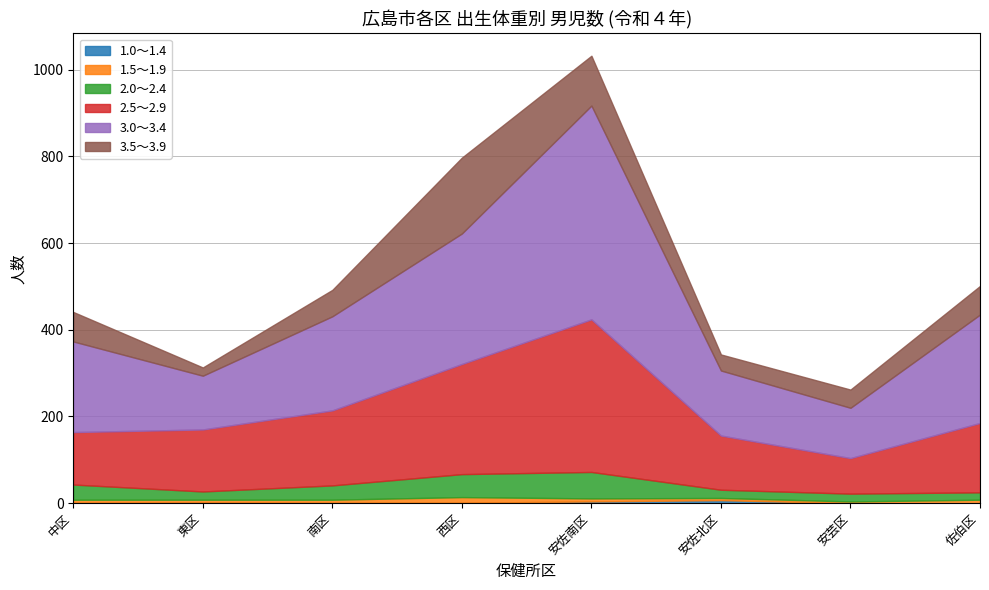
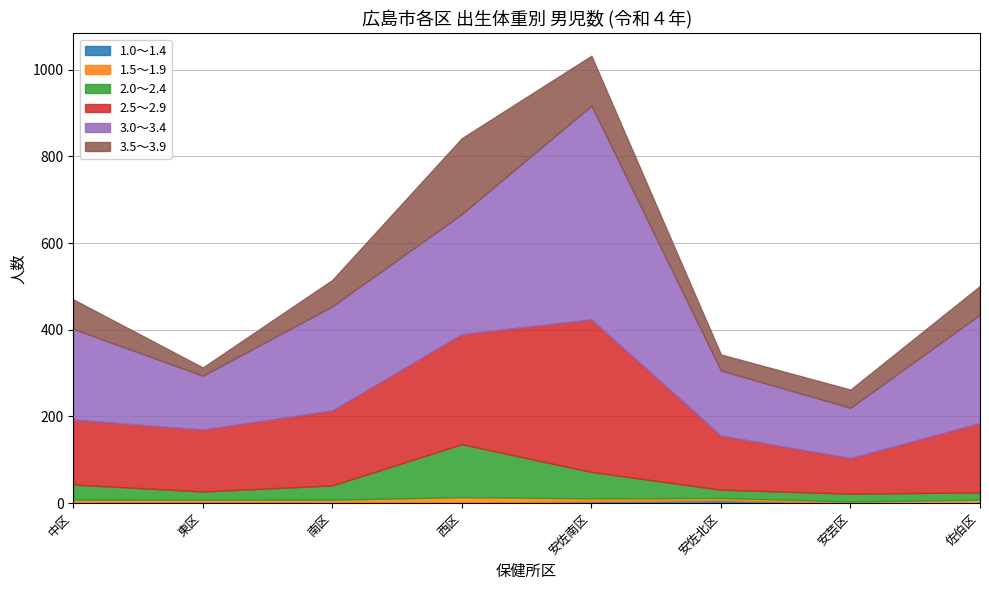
  {
    "1.0～1.4": {
      "佐伯区": 0
    },
    "1.5～1.9": {
      "中区": 10,
      "東区": 10,
      "南区": 10,
      "西区": 10,
      "安佐南区": 10,
      "佐伯区": 10
    },
    "2.0～2.4": {
      "中区": 40,
      "東区": 20,
      "南区": 30,
-     "西区": 50,
+     "西区": 120,
      "安佐南区": 60,
      "安佐北区": 20,
      "安芸区": 20,
      "佐伯区": 20
    },
    "2.5～2.9": {
-     "中区": 120,
+     "中区": 150,
      "東区": 140,
      "南区": 170,
      "西区": 250,
      "安佐南区": 350,
      "安佐北区": 130,
      "安芸区": 80,
      "佐伯区": 160
    },
    "3.0～3.4": {
      "中区": 210,
      "東区": 120,
-     "南区": 220,
-     "西区": 300,
+     "南区": 240,
+     "西区": 280,
      "安佐南区": 490,
      "安佐北区": 150,
      "安芸区": 120,
      "佐伯区": 250
    },
    "3.5～3.9": {
      "中区": 70,
      "東区": 20,
      "南区": 60,
      "西区": 180,
      "安佐南区": 120,
      "安佐北区": 40,
      "安芸区": 40,
      "佐伯区": 70
    }
  }
